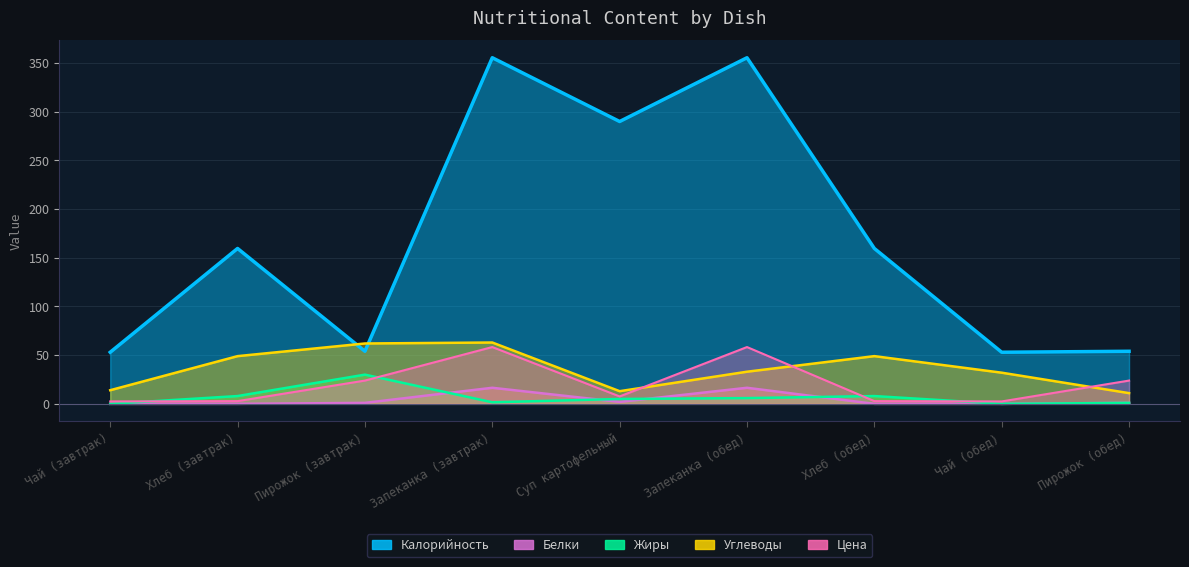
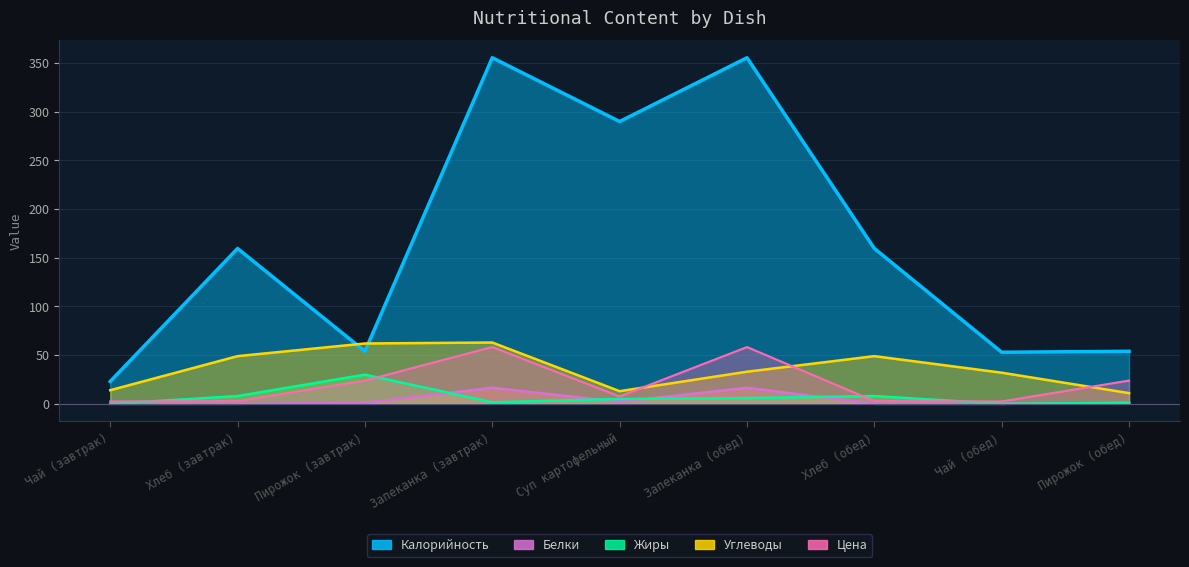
  {
    "Калорийность": {
-     "Чай (завтрак)": 50,
+     "Чай (завтрак)": 20,
      "Хлеб (завтрак)": 160,
      "Пирожок (завтрак)": 50,
      "Запеканка (завтрак)": 360,
      "Суп картофельный": 290,
      "Запеканка (обед)": 360,
      "Хлеб (обед)": 160,
      "Чай (обед)": 50,
      "Пирожок (обед)": 50
    },
    "Жиры": {
      "Хлеб (завтрак)": 10,
      "Пирожок (завтрак)": 30,
      "Запеканка (завтрак)": 0,
      "Запеканка (обед)": 10,
      "Хлеб (обед)": 10
    },
    "Углеводы": {
      "Чай (завтрак)": 10,
      "Хлеб (завтрак)": 50,
      "Пирожок (завтрак)": 60,
      "Запеканка (завтрак)": 60,
      "Суп картофельный": 10,
      "Запеканка (обед)": 30,
      "Хлеб (обед)": 50,
      "Чай (обед)": 30,
      "Пирожок (обед)": 10
    }
  }
